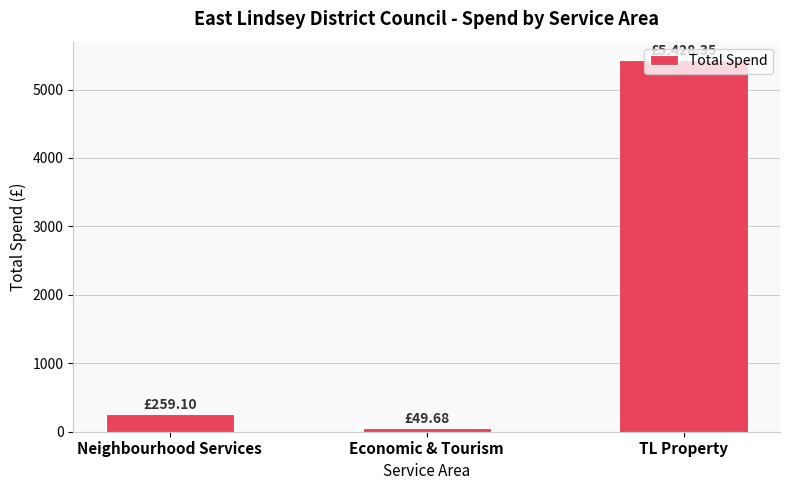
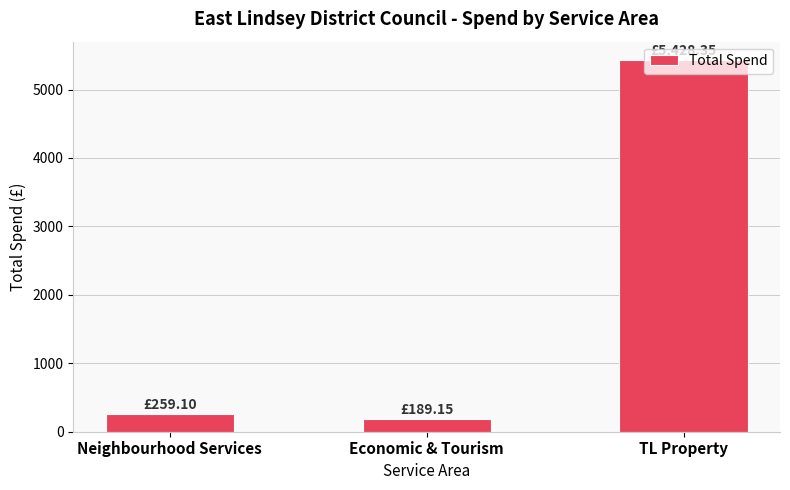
  {
    "Neighbourhood Services": "£259.10",
-   "Economic & Tourism": "£49.68"
+   "Economic & Tourism": "£189.15"
  }
